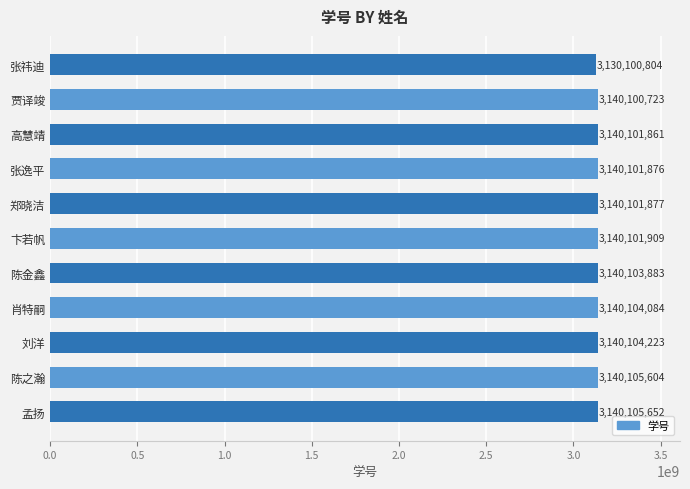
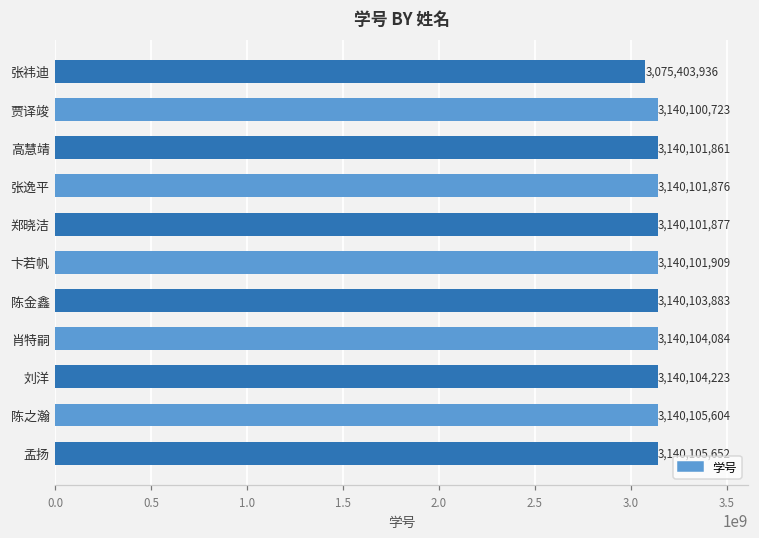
  {
-   "张祎迪": "3,130,100,804",
+   "张祎迪": "3,075,403,936",
    "贾译竣": "3,140,100,723",
    "高慧靖": "3,140,101,861",
    "张逸平": "3,140,101,876",
    "郑晓洁": "3,140,101,877",
    "卞若帆": "3,140,101,909",
    "陈金鑫": "3,140,103,883",
    "肖特嗣": "3,140,104,084",
    "刘洋": "3,140,104,223",
    "陈之瀚": "3,140,105,604"
  }
